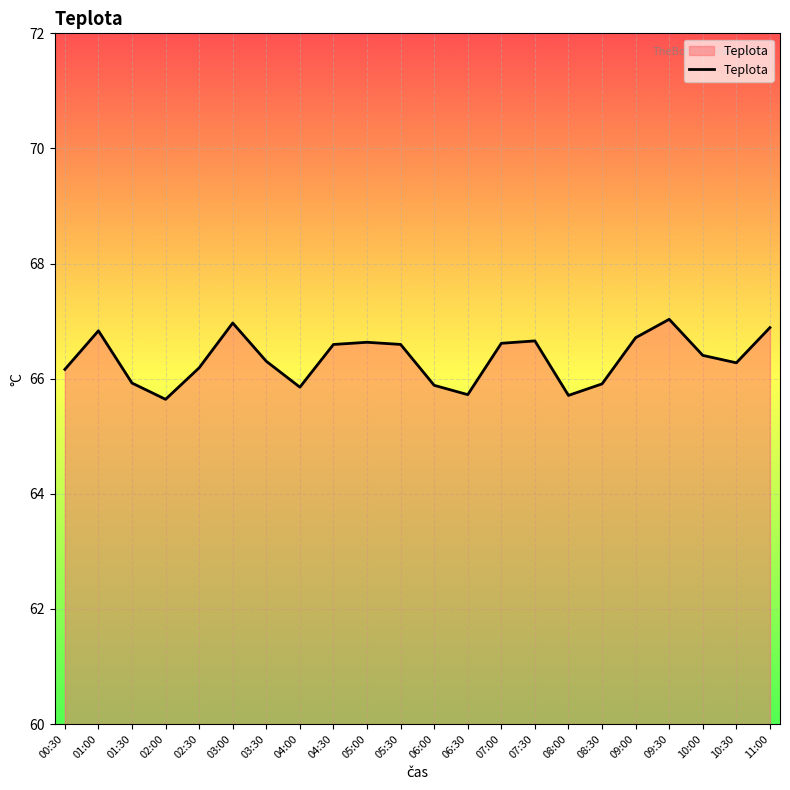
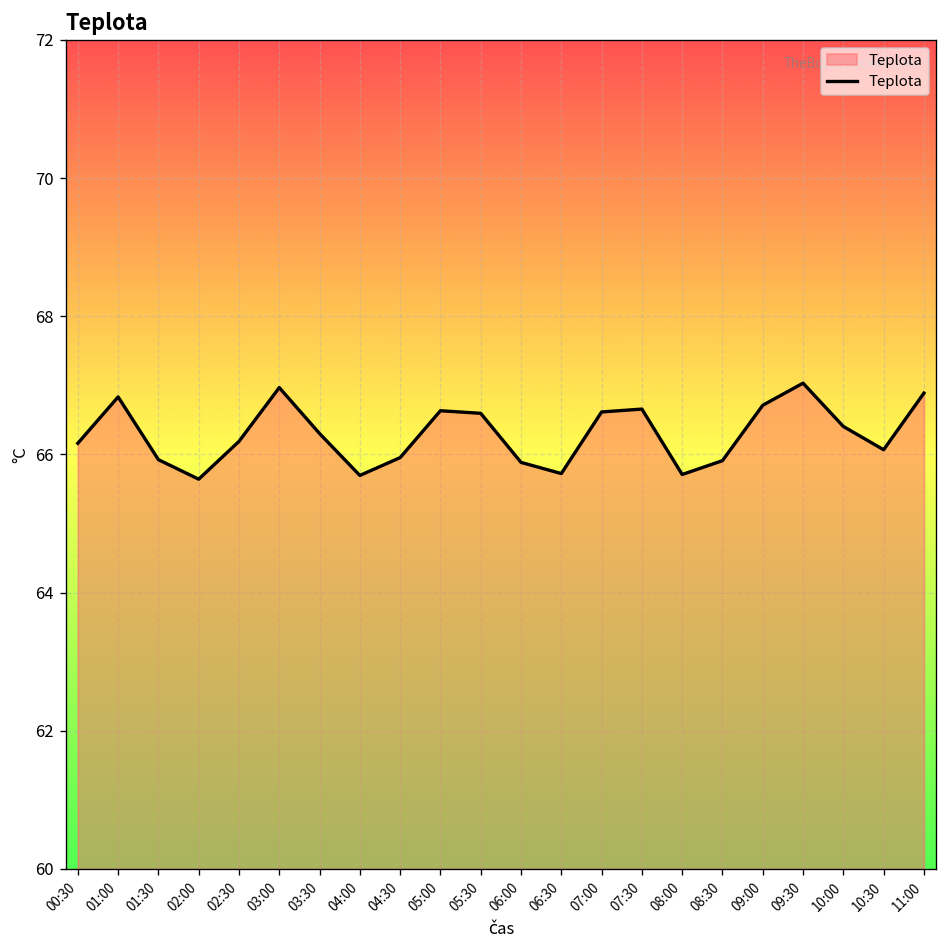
  {
    "00:30": 66.2,
    "01:00": 66.8,
    "01:30": 65.9,
    "02:00": 65.6,
    "02:30": 66.2,
    "03:00": 67.0,
    "03:30": 66.3,
-   "04:00": 65.9,
-   "04:30": 66.6,
+   "04:00": 65.7,
+   "04:30": 66.0,
    "05:00": 66.6,
    "05:30": 66.6,
    "06:00": 65.9,
    "06:30": 65.7,
    "07:00": 66.6,
    "07:30": 66.7,
    "08:00": 65.7,
    "08:30": 65.9,
    "09:00": 66.7,
    "09:30": 67.0,
    "10:00": 66.4,
-   "10:30": 66.3,
+   "10:30": 66.1,
    "11:00": 66.9
  }
